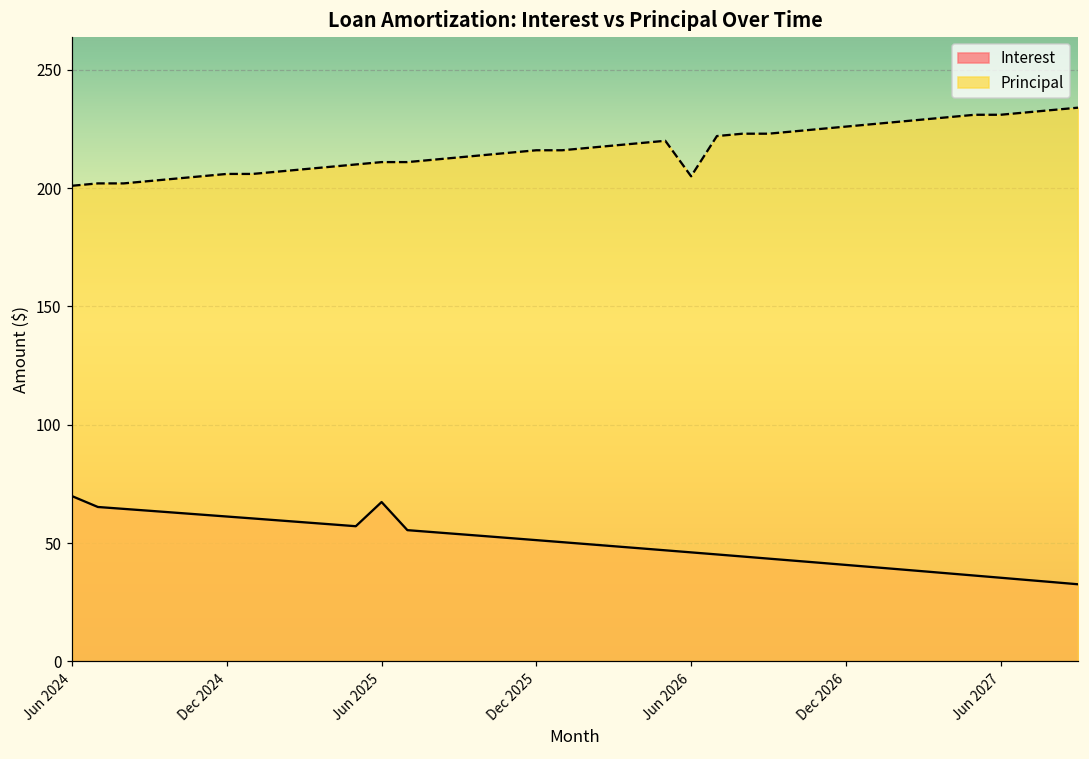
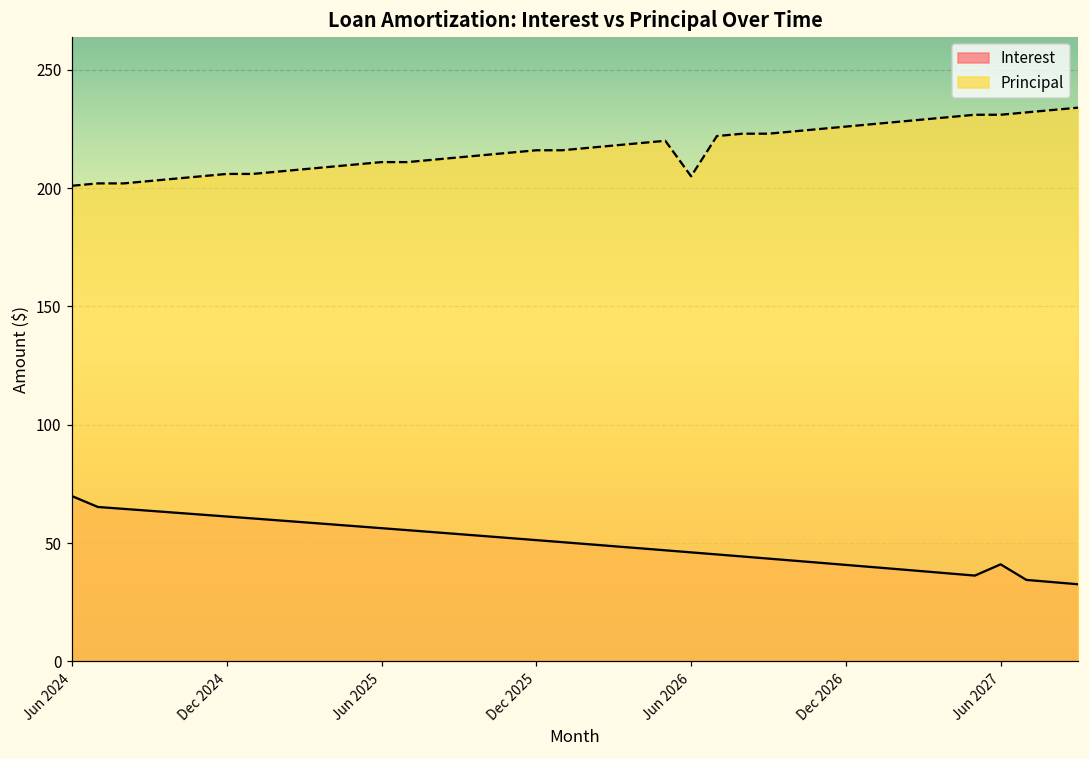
  {
    "Interest": {
      "Jun 2024": 70,
      "Dec 2024": 61,
-     "Jun 2025": 67,
+     "Jun 2025": 56,
      "Dec 2025": 51,
      "Jun 2026": 46,
      "Dec 2026": 41,
-     "Jun 2027": 35
+     "Jun 2027": 41
    },
    "Principal": {
      "Jun 2024": 201,
      "Dec 2024": 206,
      "Jun 2025": 211,
      "Dec 2025": 216,
      "Jun 2026": 205,
      "Dec 2026": 226,
      "Jun 2027": 231
    }
  }
